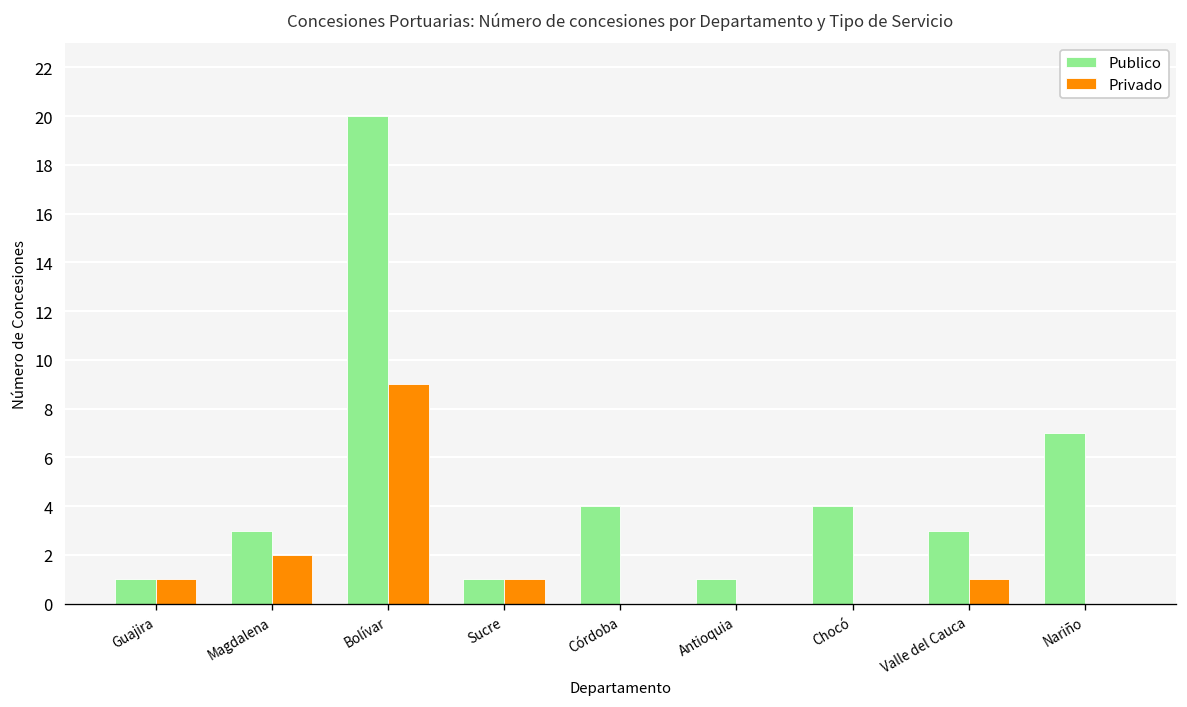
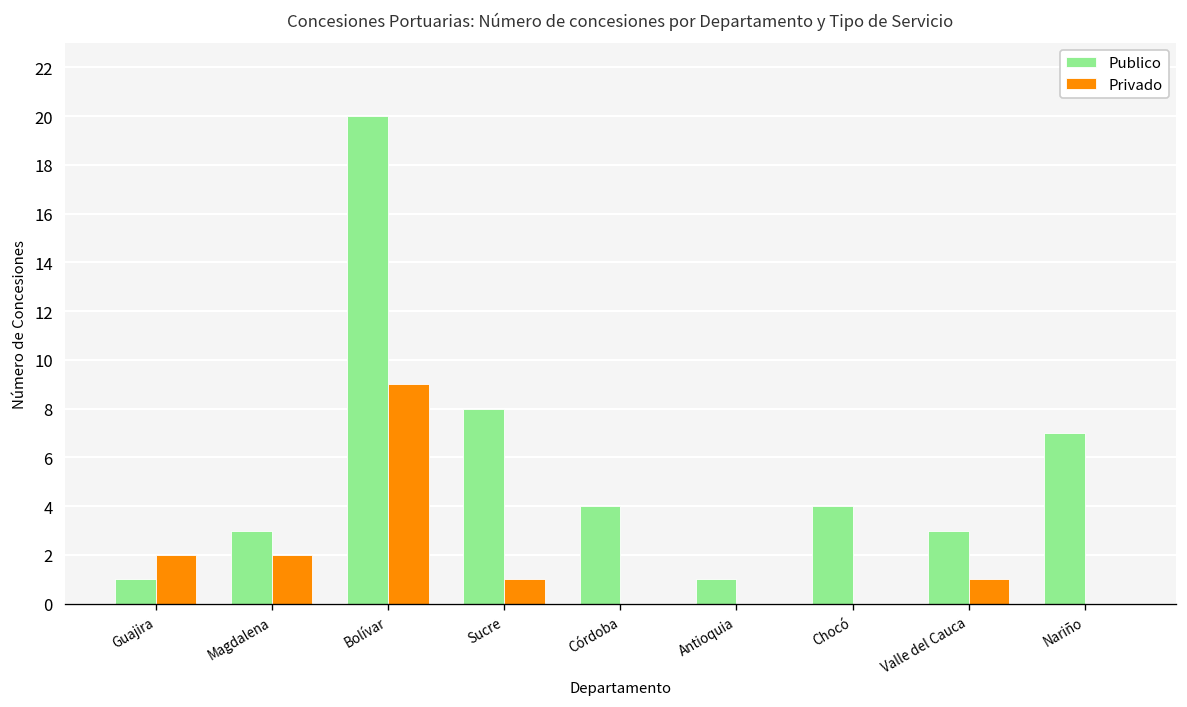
  {
    "Publico": {
      "Guajira": 1,
      "Magdalena": 3,
      "Bolívar": 20,
-     "Sucre": 1,
+     "Sucre": 8,
      "Córdoba": 4,
      "Antioquia": 1,
      "Chocó": 4,
      "Valle del Cauca": 3,
      "Nariño": 7
    },
    "Privado": {
-     "Guajira": 1,
+     "Guajira": 2,
      "Magdalena": 2,
      "Bolívar": 9,
      "Sucre": 1,
      "Córdoba": 0,
      "Antioquia": 0,
      "Chocó": 0,
      "Valle del Cauca": 1,
      "Nariño": 0
    }
  }
